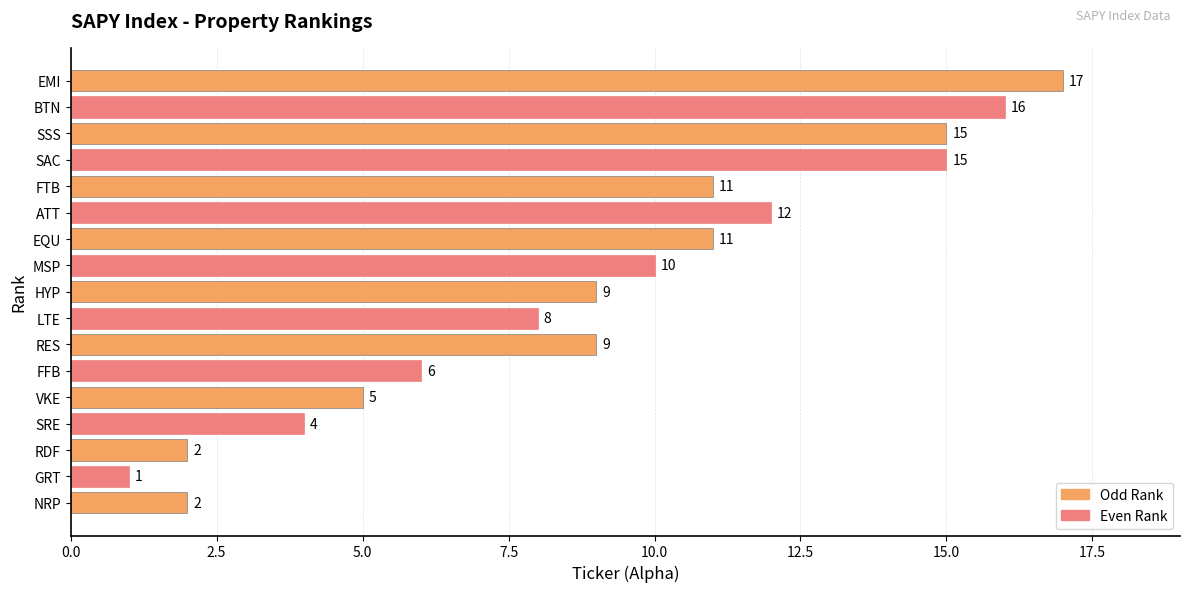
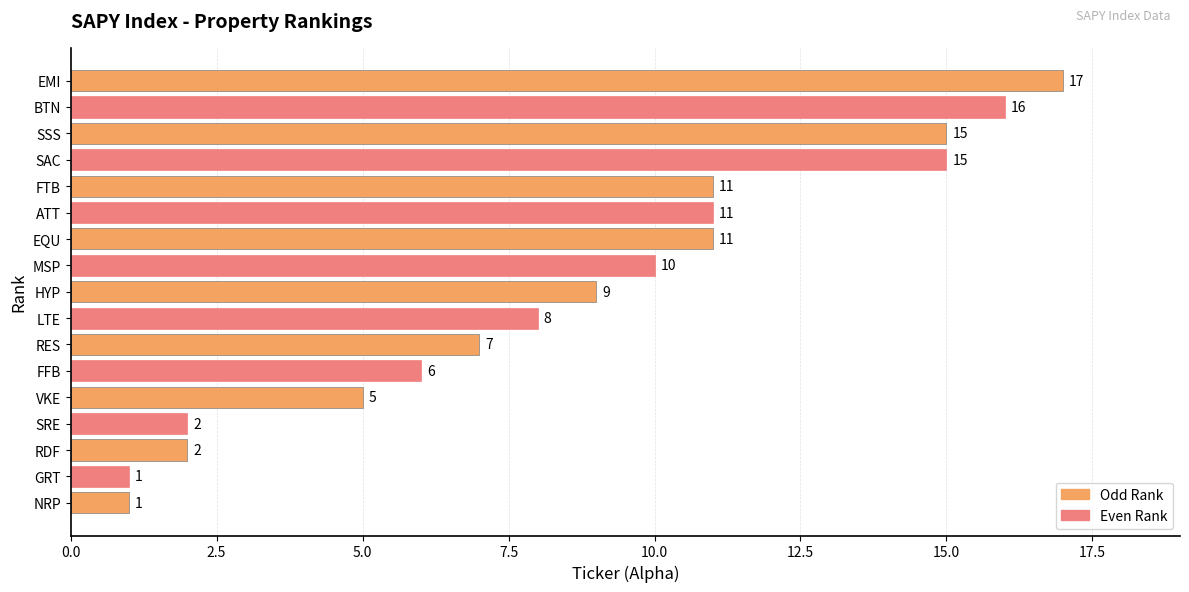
  {
    "EMI": 17,
    "BTN": 16,
    "SSS": 15,
    "SAC": 15,
    "FTB": 11,
-   "ATT": 12,
+   "ATT": 11,
    "EQU": 11,
    "MSP": 10,
    "HYP": 9,
    "LTE": 8,
-   "RES": 9,
+   "RES": 7,
    "FFB": 6,
    "VKE": 5,
-   "SRE": 4,
+   "SRE": 2,
    "RDF": 2,
    "GRT": 1,
-   "NRP": 2
+   "NRP": 1
  }
